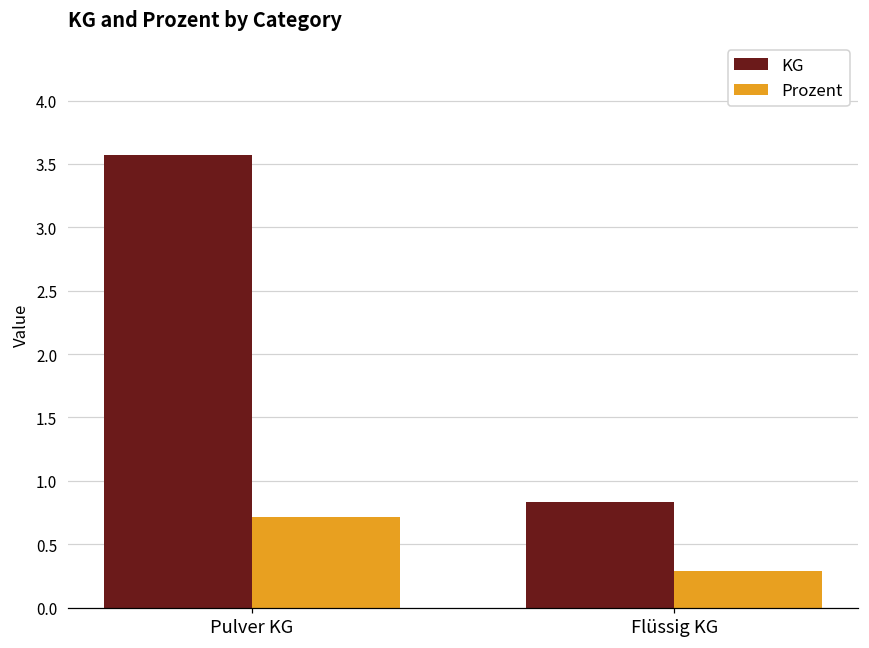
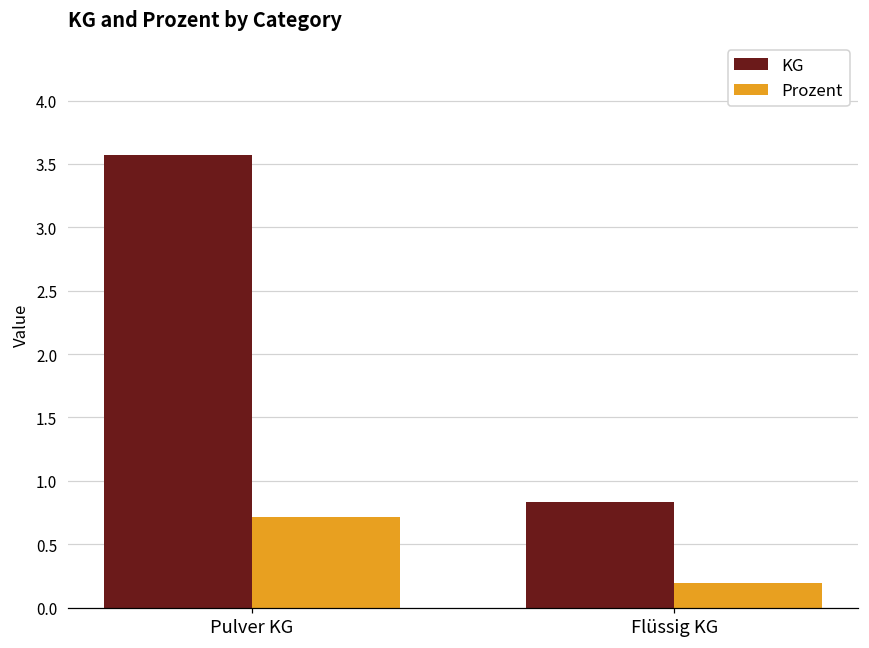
  {
    "KG": {
      "Pulver KG": 3.57,
      "Flüssig KG": 0.84
    },
    "Prozent": {
      "Pulver KG": 0.71,
-     "Flüssig KG": 0.29
+     "Flüssig KG": 0.19
    }
  }
